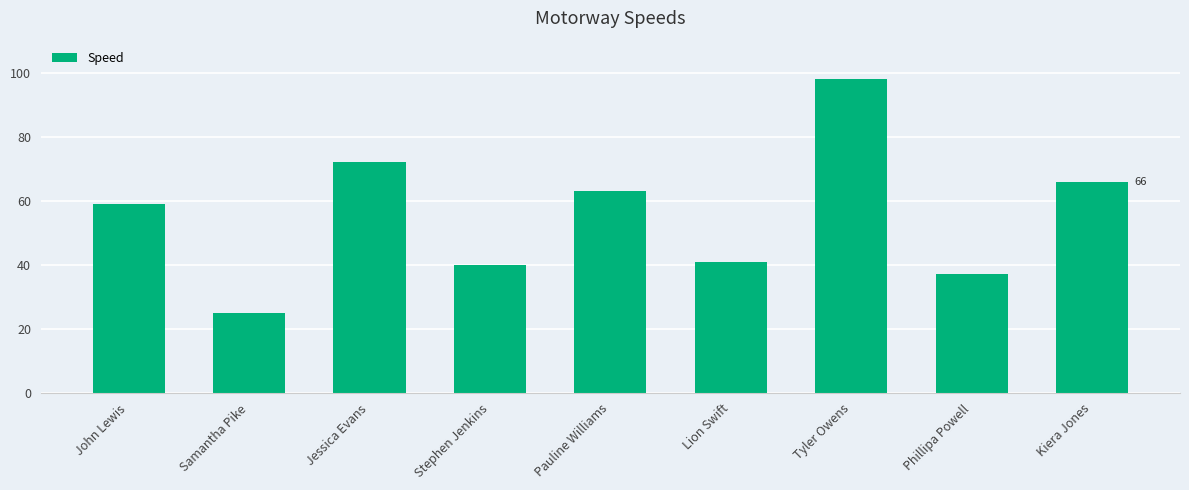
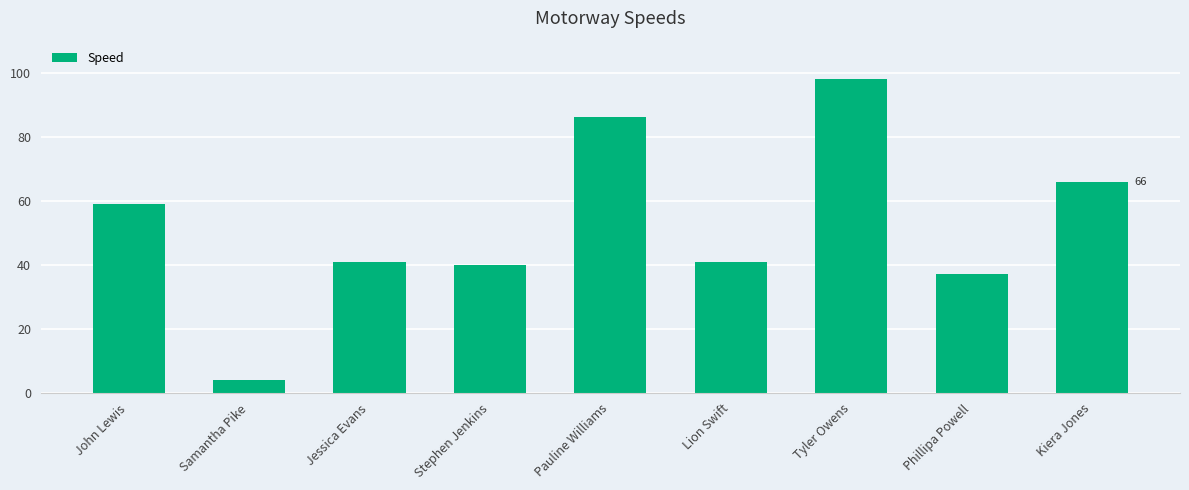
  {
    "John Lewis": 59,
-   "Samantha Pike": 25,
-   "Jessica Evans": 72,
+   "Samantha Pike": 4,
+   "Jessica Evans": 41,
    "Stephen Jenkins": 40,
-   "Pauline Williams": 63,
+   "Pauline Williams": 86,
    "Lion Swift": 41,
    "Tyler Owens": 98,
    "Phillipa Powell": 37,
    "Kiera Jones": 66
  }
